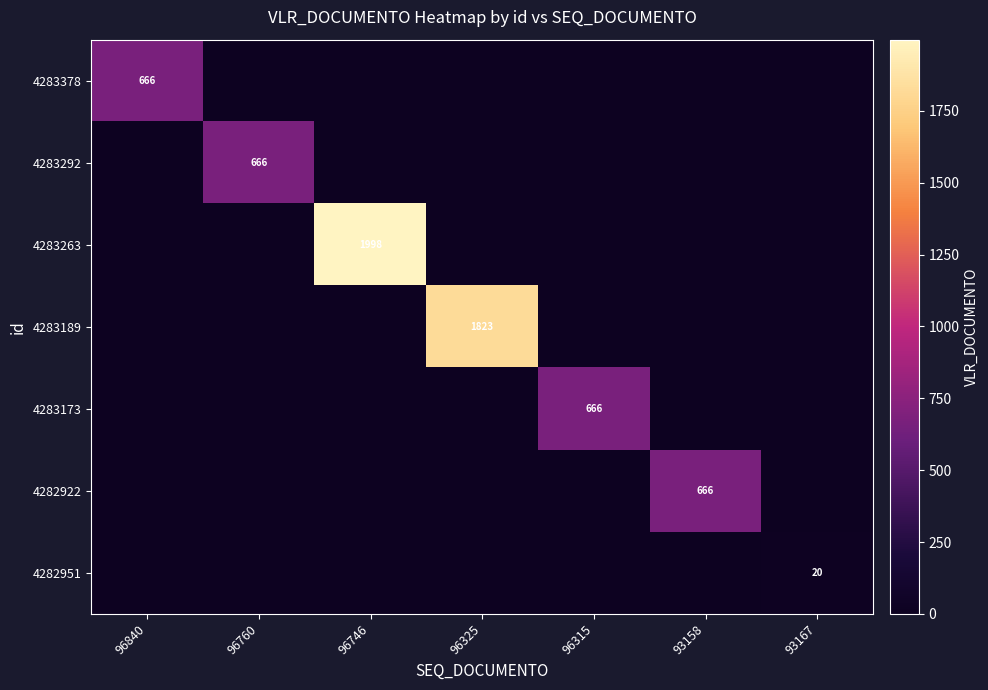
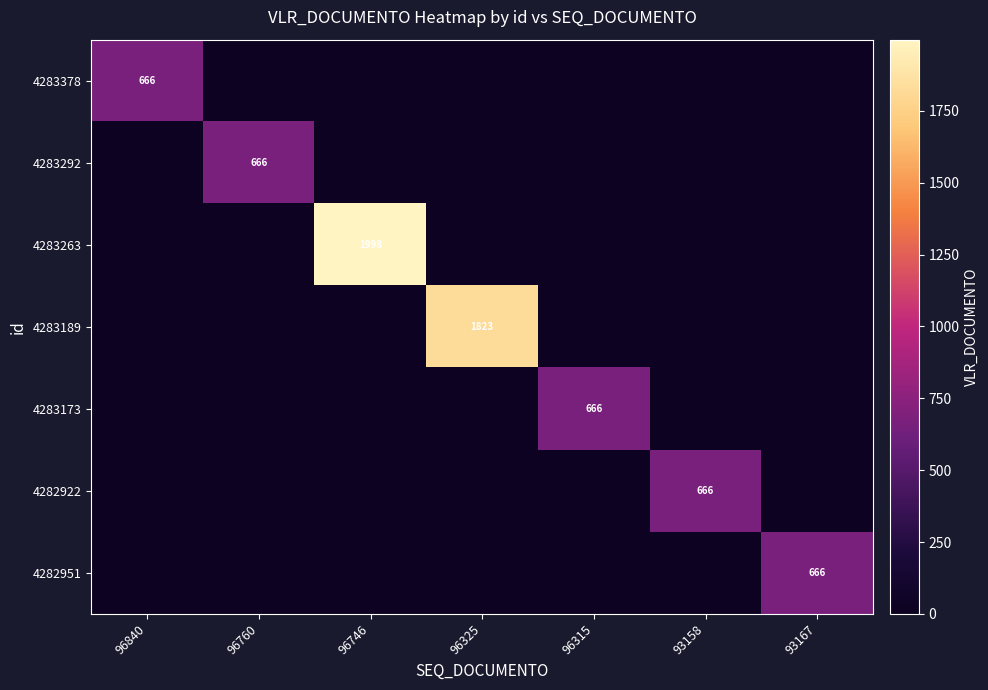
  {
    "4283378": {
      "96840": 666
    },
    "4283292": {
      "96760": 666
    },
    "4283263": {
      "96746": 1998
    },
    "4283189": {
      "96325": 1823
    },
    "4283173": {
      "96315": 666
    },
    "4282922": {
      "93158": 666
    },
    "4282951": {
-     "93167": 20
+     "93167": 666
    }
  }
